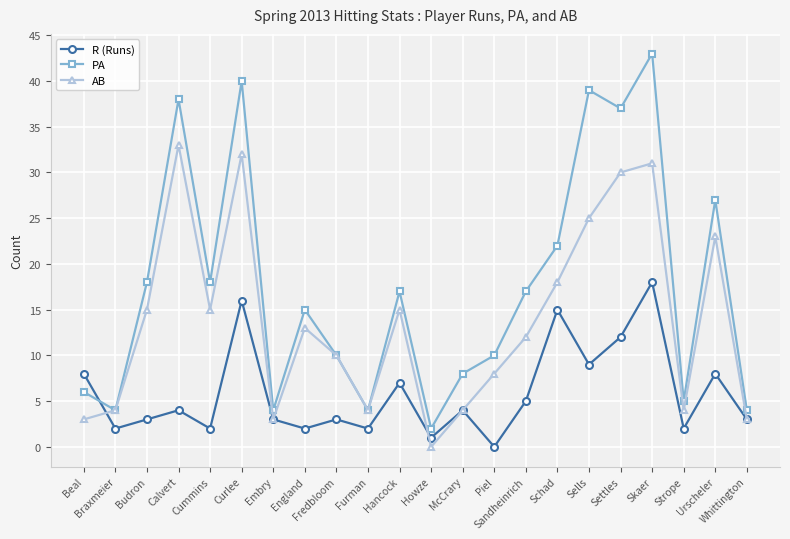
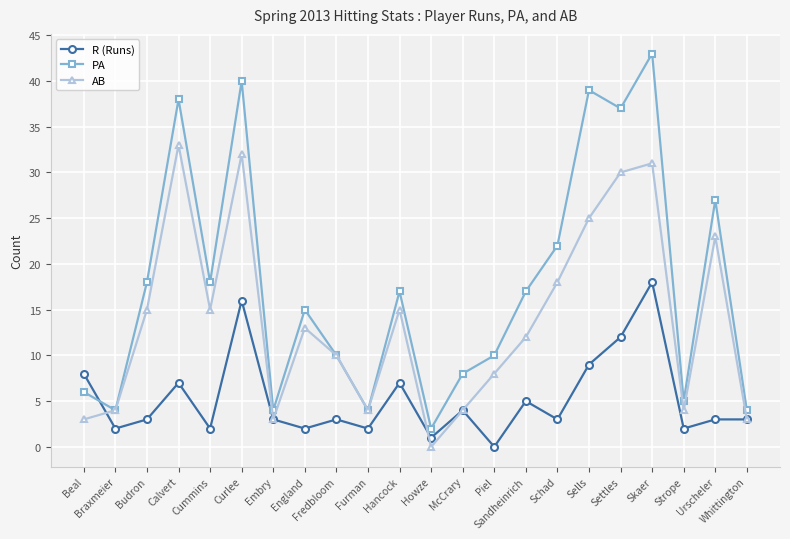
  {
    "R (Runs)": {
      "Beal": 8,
      "Braxmeier": 2,
      "Budron": 3,
-     "Calvert": 4,
+     "Calvert": 7,
      "Cummins": 2,
      "Curlee": 16,
      "England": 2,
      "Fredbloom": 3,
      "Furman": 2,
      "Hancock": 7,
      "Howze": 1,
      "Piel": 0,
      "Sandheinrich": 5,
-     "Schad": 15,
+     "Schad": 3,
      "Sells": 9,
      "Settles": 12,
      "Skaer": 18,
      "Strope": 2,
-     "Urscheler": 8
+     "Urscheler": 3
    }
  }
